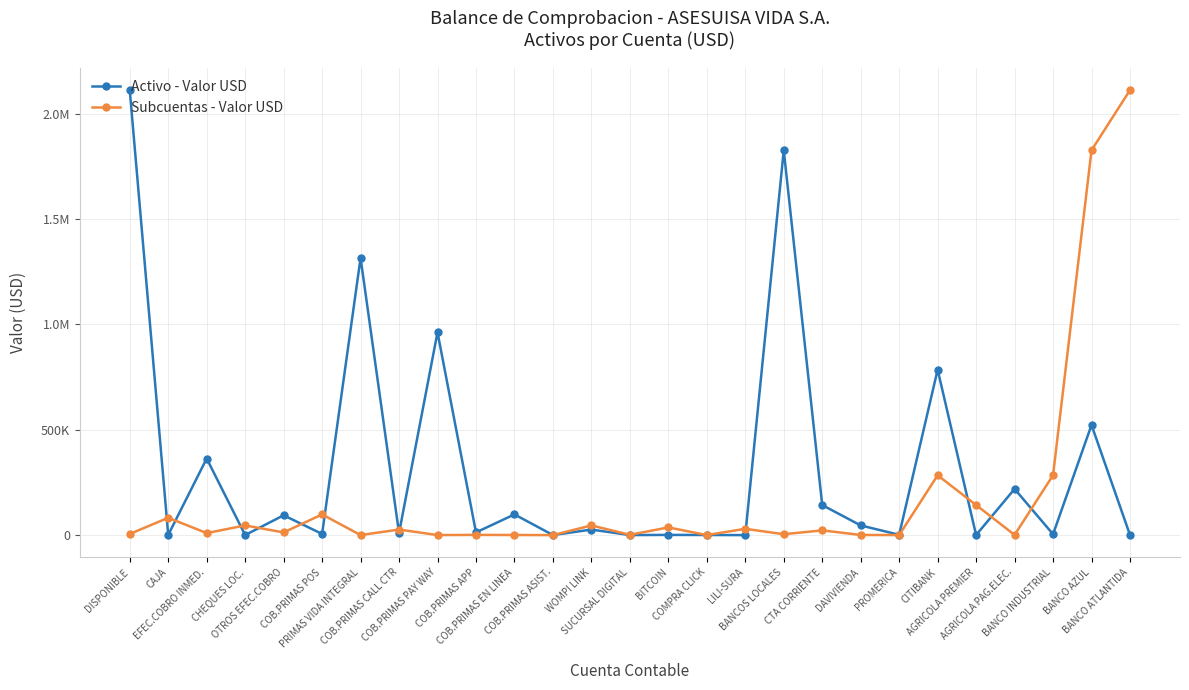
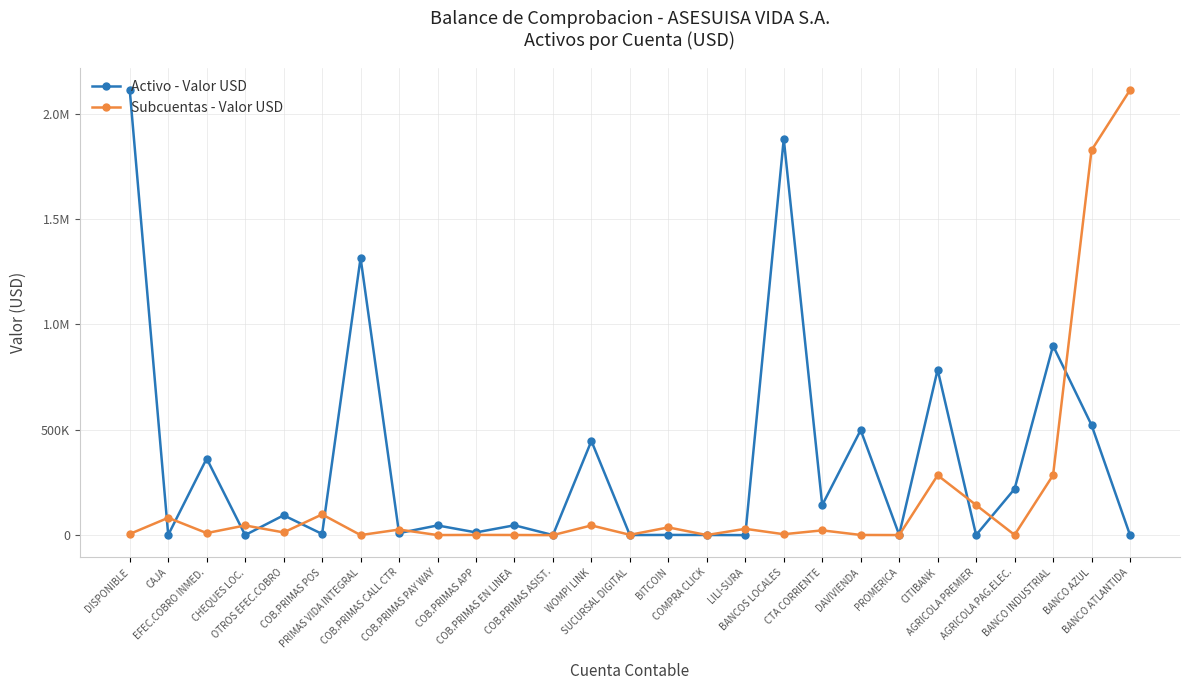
  {
    "Activo - Valor USD": {
      "DISPONIBLE": 2110000,
      "CAJA": 0,
      "EFEC.COBRO INMED.": 360000,
      "CHEQUES LOC.": 0,
      "OTROS EFEC.COBRO": 90000,
      "COB.PRIMAS POS": 10000,
      "PRIMAS VIDA INTEGRAL": 1320000,
      "COB.PRIMAS CALL CTR": 10000,
-     "COB.PRIMAS PAY WAY": 960000,
-     "COB.PRIMAS EN LINEA": 100000,
-     "WOMPI LINK": 30000,
+     "COB.PRIMAS PAY WAY": 50000,
+     "COB.PRIMAS EN LINEA": 50000,
+     "WOMPI LINK": 450000,
      "BITCOIN": 0,
      "LILI-SURA": 0,
-     "BANCOS LOCALES": 1830000,
+     "BANCOS LOCALES": 1880000,
      "CTA CORRIENTE": 140000,
-     "DAVIVIENDA": 50000,
+     "DAVIVIENDA": 500000,
      "CITIBANK": 790000,
      "AGRICOLA PREMIER": 0,
      "AGRICOLA PAG.ELEC.": 220000,
-     "BANCO INDUSTRIAL": 0,
+     "BANCO INDUSTRIAL": 900000,
      "BANCO AZUL": 520000,
      "BANCO ATLANTIDA": 0
    },
    "Subcuentas - Valor USD": {
      "DISPONIBLE": 10000,
      "CAJA": 80000,
      "EFEC.COBRO INMED.": 10000,
      "CHEQUES LOC.": 50000,
      "OTROS EFEC.COBRO": 10000,
      "COB.PRIMAS POS": 100000,
      "PRIMAS VIDA INTEGRAL": 0,
      "COB.PRIMAS CALL CTR": 30000,
      "COB.PRIMAS PAY WAY": 0,
      "COB.PRIMAS EN LINEA": 0,
      "WOMPI LINK": 50000,
      "BITCOIN": 40000,
      "LILI-SURA": 30000,
      "BANCOS LOCALES": 0,
      "CTA CORRIENTE": 20000,
      "DAVIVIENDA": 0,
      "CITIBANK": 280000,
      "AGRICOLA PREMIER": 140000,
      "AGRICOLA PAG.ELEC.": 0,
      "BANCO INDUSTRIAL": 280000,
      "BANCO AZUL": 1830000,
      "BANCO ATLANTIDA": 2110000
    }
  }
